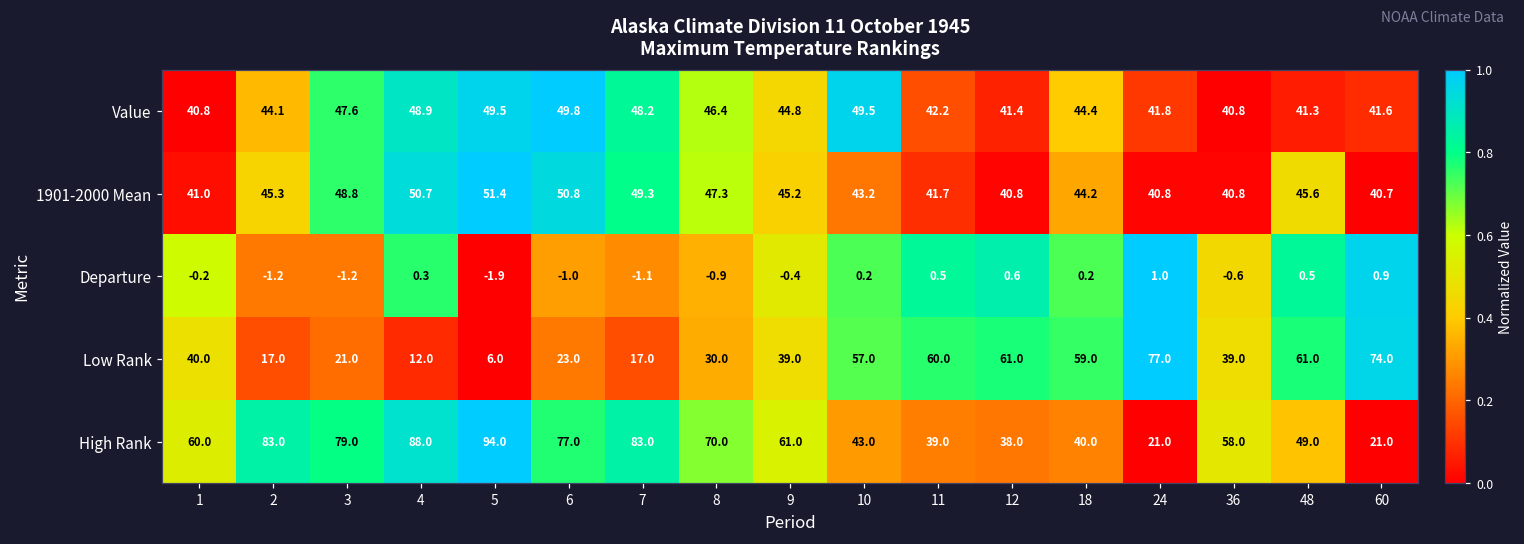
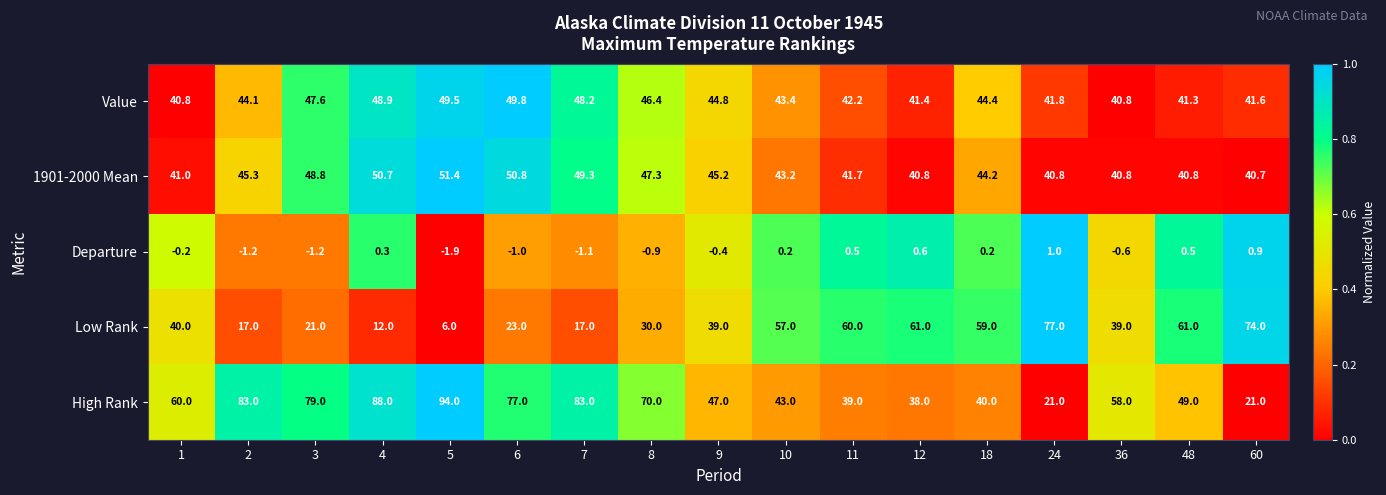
  {
    "Value": {
      "1": 40.8,
      "2": 44.1,
      "3": 47.6,
      "4": 48.9,
      "5": 49.5,
      "6": 49.8,
      "7": 48.2,
      "8": 46.4,
      "9": 44.8,
-     "10": 49.5,
+     "10": 43.4,
      "11": 42.2,
      "12": 41.4,
      "18": 44.4,
      "24": 41.8,
      "36": 40.8,
      "48": 41.3,
      "60": 41.6
    },
    "1901-2000 Mean": {
      "1": 41.0,
      "2": 45.3,
      "3": 48.8,
      "4": 50.7,
      "5": 51.4,
      "6": 50.8,
      "7": 49.3,
      "8": 47.3,
      "9": 45.2,
      "10": 43.2,
      "11": 41.7,
      "12": 40.8,
      "18": 44.2,
      "24": 40.8,
      "36": 40.8,
-     "48": 45.6,
+     "48": 40.8,
      "60": 40.7
    },
    "Departure": {
      "1": -0.2,
      "2": -1.2,
      "3": -1.2,
      "4": 0.3,
      "5": -1.9,
      "6": -1.0,
      "7": -1.1,
      "8": -0.9,
      "9": -0.4,
      "10": 0.2,
      "11": 0.5,
      "12": 0.6,
      "18": 0.2,
      "24": 1.0,
      "36": -0.6,
      "48": 0.5,
      "60": 0.9
    },
    "Low Rank": {
      "1": 40.0,
      "2": 17.0,
      "3": 21.0,
      "4": 12.0,
      "5": 6.0,
      "6": 23.0,
      "7": 17.0,
      "8": 30.0,
      "9": 39.0,
      "10": 57.0,
      "11": 60.0,
      "12": 61.0,
      "18": 59.0,
      "24": 77.0,
      "36": 39.0,
      "48": 61.0,
      "60": 74.0
    },
    "High Rank": {
      "1": 60.0,
      "2": 83.0,
      "3": 79.0,
      "4": 88.0,
      "5": 94.0,
      "6": 77.0,
      "7": 83.0,
      "8": 70.0,
-     "9": 61.0,
+     "9": 47.0,
      "10": 43.0,
      "11": 39.0,
      "12": 38.0,
      "18": 40.0,
      "24": 21.0,
      "36": 58.0,
      "48": 49.0,
      "60": 21.0
    }
  }
